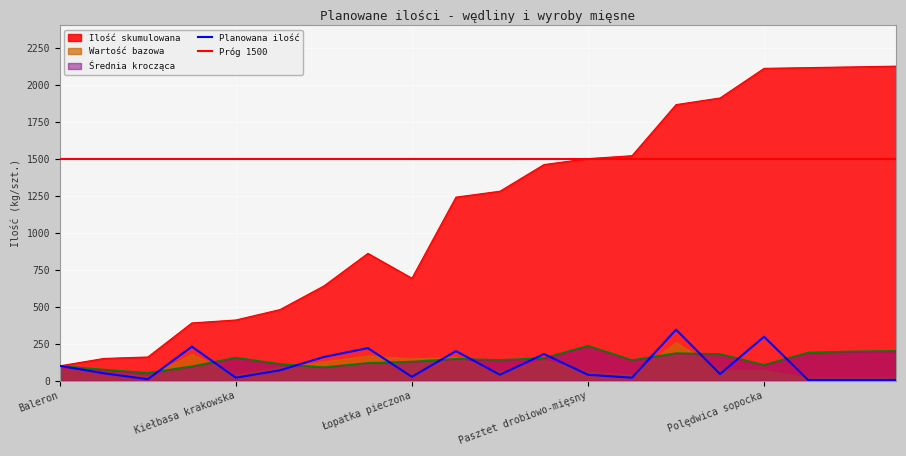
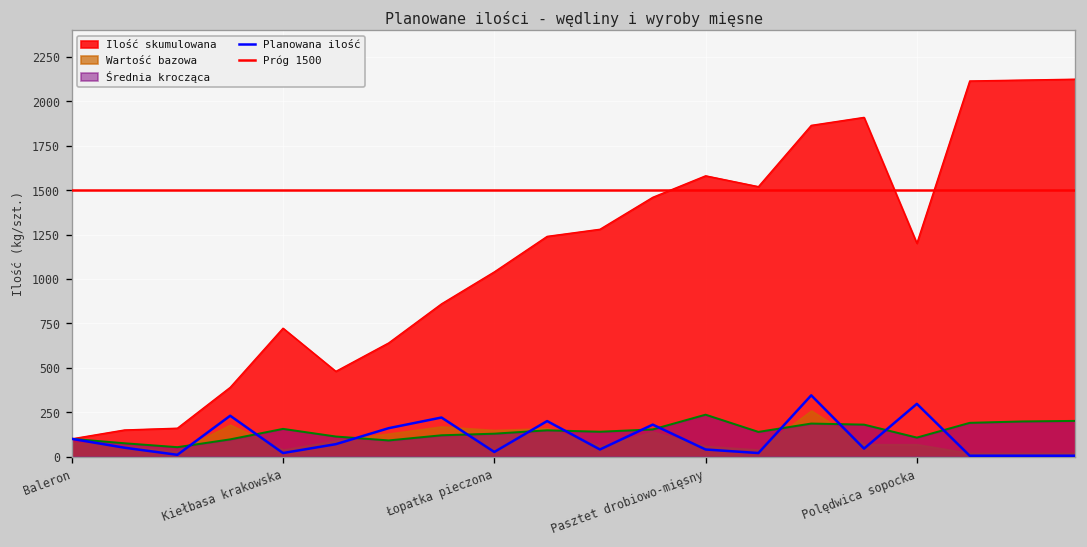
  {
    "Ilość skumulowana": {
-     "Kiełbasa krakowska": 410,
-     "Łopatka pieczona": 690,
-     "Pasztet drobiowo-mięsny": 1500,
-     "Polędwica sopocka": 2110
+     "Kiełbasa krakowska": 720,
+     "Łopatka pieczona": 1040,
+     "Pasztet drobiowo-mięsny": 1580,
+     "Polędwica sopocka": 1200
    },
    "Planowana ilość": {
      "Kiełbasa krakowska": 20,
      "Łopatka pieczona": 30,
      "Pasztet drobiowo-mięsny": 40,
      "Polędwica sopocka": 300
    },
    "Wartość bazowa": {
      "Baleron": 80,
      "Kiełbasa krakowska": 40,
      "Łopatka pieczona": 150,
      "Pasztet drobiowo-mięsny": 60,
      "Polędwica sopocka": 70
    },
    "Średnia krocząca": {
      "Kiełbasa krakowska": 160,
      "Łopatka pieczona": 130,
      "Pasztet drobiowo-mięsny": 240,
      "Polędwica sopocka": 110
    }
  }
